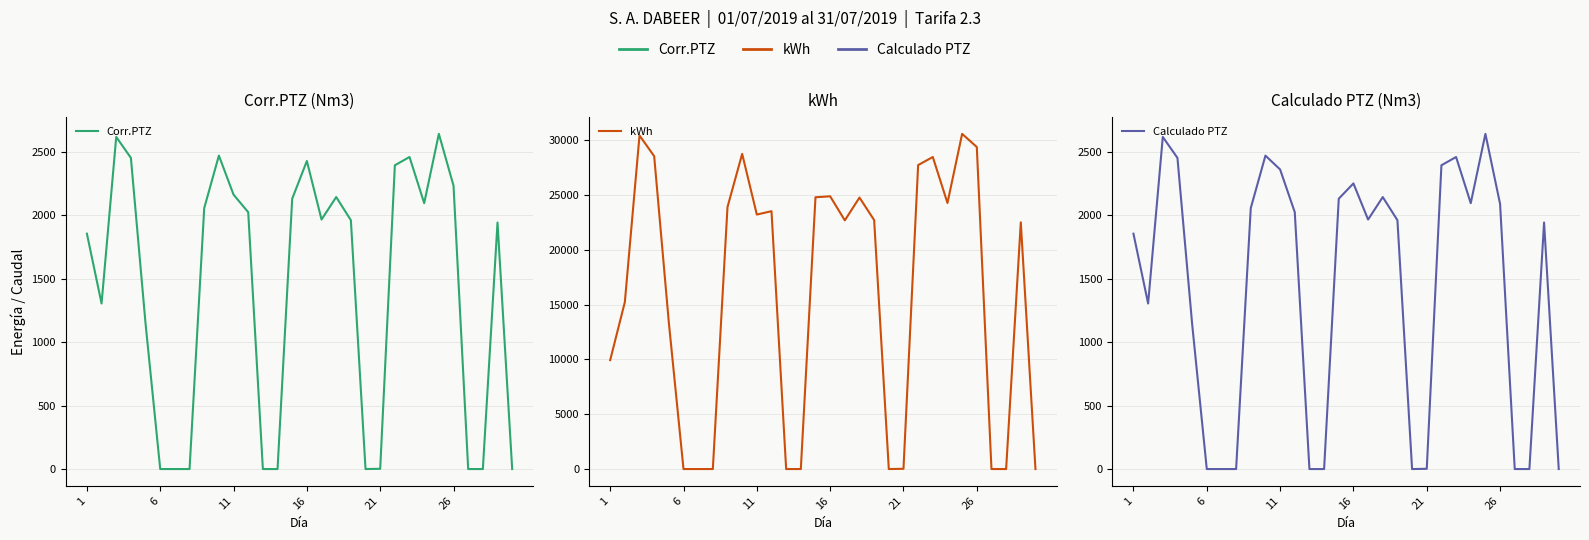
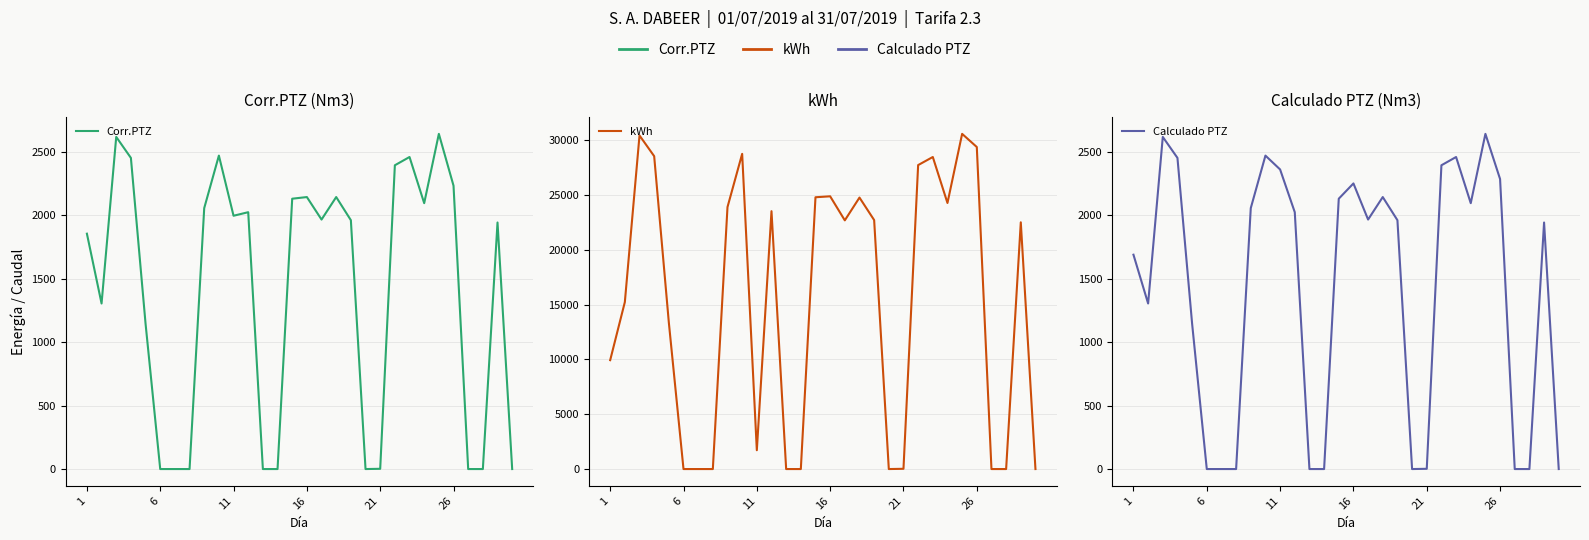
  {
    "Corr.PTZ (Nm3)": {
      "1": 1860,
      "6": 0,
-     "11": 2160,
-     "16": 2430,
+     "11": 2000,
+     "16": 2140,
      "21": 0,
      "26": 2230
    },
    "kWh": {
      "1": 9900,
      "6": 0,
-     "11": 23200,
+     "11": 1700,
      "16": 24900,
      "21": 0,
      "26": 29400
    },
    "Calculado PTZ (Nm3)": {
-     "1": 1860,
+     "1": 1690,
      "6": 0,
      "11": 2360,
      "16": 2250,
      "21": 0,
-     "26": 2090
+     "26": 2290
    }
  }
